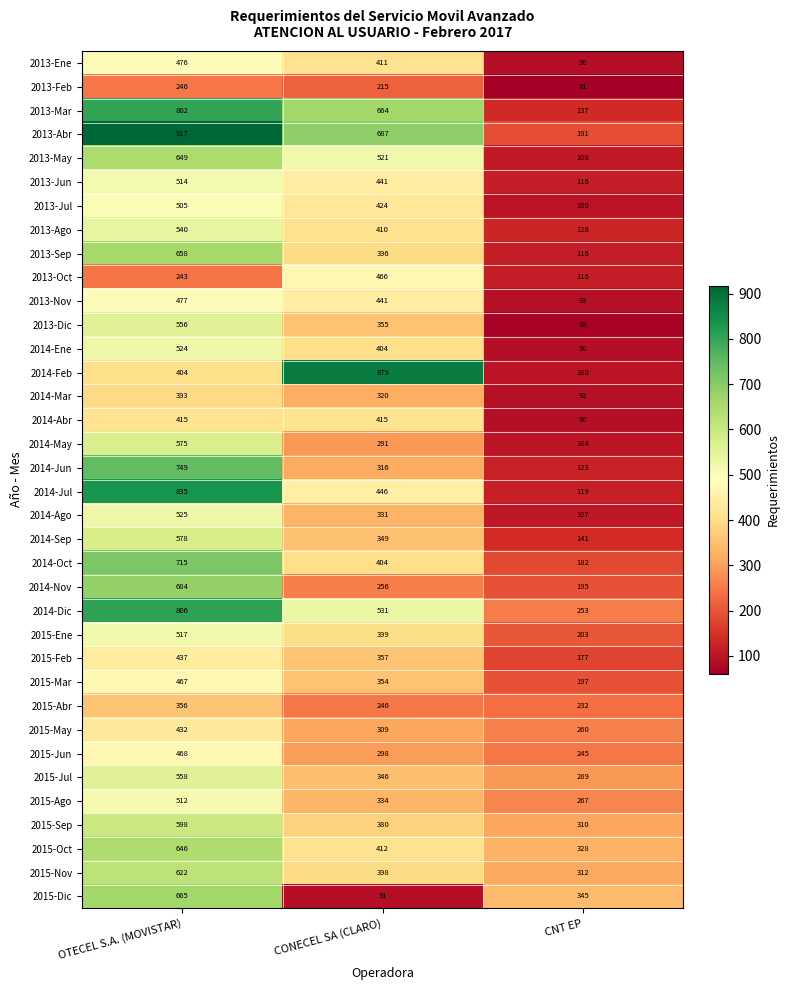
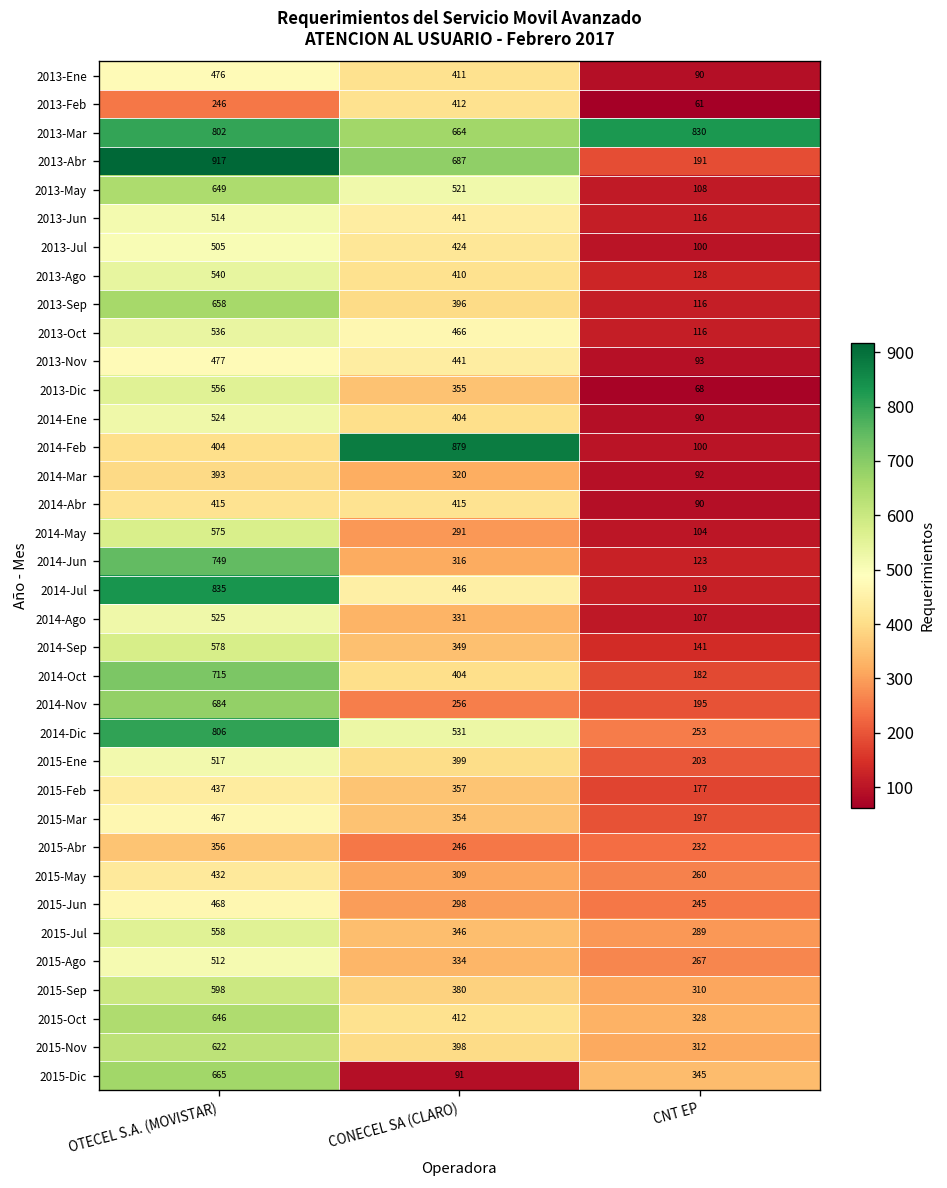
  {
    "2013-Ene": {
      "OTECEL S.A. (MOVISTAR)": 476,
      "CONECEL SA (CLARO)": 411,
      "CNT EP": 90
    },
    "2013-Feb": {
      "OTECEL S.A. (MOVISTAR)": 246,
-     "CONECEL SA (CLARO)": 215,
+     "CONECEL SA (CLARO)": 412,
      "CNT EP": 61
    },
    "2013-Mar": {
      "OTECEL S.A. (MOVISTAR)": 802,
      "CONECEL SA (CLARO)": 664,
-     "CNT EP": 137
+     "CNT EP": 830
    },
    "2013-Abr": {
      "OTECEL S.A. (MOVISTAR)": 917,
      "CONECEL SA (CLARO)": 687,
      "CNT EP": 191
    },
    "2013-May": {
      "OTECEL S.A. (MOVISTAR)": 649,
      "CONECEL SA (CLARO)": 521,
      "CNT EP": 108
    },
    "2013-Jun": {
      "OTECEL S.A. (MOVISTAR)": 514,
      "CONECEL SA (CLARO)": 441,
      "CNT EP": 116
    },
    "2013-Jul": {
      "OTECEL S.A. (MOVISTAR)": 505,
      "CONECEL SA (CLARO)": 424,
      "CNT EP": 100
    },
    "2013-Ago": {
      "OTECEL S.A. (MOVISTAR)": 540,
      "CONECEL SA (CLARO)": 410,
      "CNT EP": 128
    },
    "2013-Sep": {
      "OTECEL S.A. (MOVISTAR)": 658,
      "CONECEL SA (CLARO)": 396,
      "CNT EP": 116
    },
    "2013-Oct": {
-     "OTECEL S.A. (MOVISTAR)": 243,
+     "OTECEL S.A. (MOVISTAR)": 536,
      "CONECEL SA (CLARO)": 466,
      "CNT EP": 116
    },
    "2013-Nov": {
      "OTECEL S.A. (MOVISTAR)": 477,
      "CONECEL SA (CLARO)": 441,
      "CNT EP": 93
    },
    "2013-Dic": {
      "OTECEL S.A. (MOVISTAR)": 556,
      "CONECEL SA (CLARO)": 355,
      "CNT EP": 68
    },
    "2014-Ene": {
      "OTECEL S.A. (MOVISTAR)": 524,
      "CONECEL SA (CLARO)": 404,
      "CNT EP": 90
    },
    "2014-Feb": {
      "OTECEL S.A. (MOVISTAR)": 404,
      "CONECEL SA (CLARO)": 879,
      "CNT EP": 100
    },
    "2014-Mar": {
      "OTECEL S.A. (MOVISTAR)": 393,
      "CONECEL SA (CLARO)": 320,
      "CNT EP": 92
    },
    "2014-Abr": {
      "OTECEL S.A. (MOVISTAR)": 415,
      "CONECEL SA (CLARO)": 415,
      "CNT EP": 90
    },
    "2014-May": {
      "OTECEL S.A. (MOVISTAR)": 575,
      "CONECEL SA (CLARO)": 291,
      "CNT EP": 104
    },
    "2014-Jun": {
      "OTECEL S.A. (MOVISTAR)": 749,
      "CONECEL SA (CLARO)": 316,
      "CNT EP": 123
    },
    "2014-Jul": {
      "OTECEL S.A. (MOVISTAR)": 835,
      "CONECEL SA (CLARO)": 446,
      "CNT EP": 119
    },
    "2014-Ago": {
      "OTECEL S.A. (MOVISTAR)": 525,
      "CONECEL SA (CLARO)": 331,
      "CNT EP": 107
    },
    "2014-Sep": {
      "OTECEL S.A. (MOVISTAR)": 578,
      "CONECEL SA (CLARO)": 349,
      "CNT EP": 141
    },
    "2014-Oct": {
      "OTECEL S.A. (MOVISTAR)": 715,
      "CONECEL SA (CLARO)": 404,
      "CNT EP": 182
    },
    "2014-Nov": {
      "OTECEL S.A. (MOVISTAR)": 684,
      "CONECEL SA (CLARO)": 256,
      "CNT EP": 195
    },
    "2014-Dic": {
      "OTECEL S.A. (MOVISTAR)": 806,
      "CONECEL SA (CLARO)": 531,
      "CNT EP": 253
    },
    "2015-Ene": {
      "OTECEL S.A. (MOVISTAR)": 517,
      "CONECEL SA (CLARO)": 399,
      "CNT EP": 203
    },
    "2015-Feb": {
      "OTECEL S.A. (MOVISTAR)": 437,
      "CONECEL SA (CLARO)": 357,
      "CNT EP": 177
    },
    "2015-Mar": {
      "OTECEL S.A. (MOVISTAR)": 467,
      "CONECEL SA (CLARO)": 354,
      "CNT EP": 197
    },
    "2015-Abr": {
      "OTECEL S.A. (MOVISTAR)": 356,
      "CONECEL SA (CLARO)": 246,
      "CNT EP": 232
    },
    "2015-May": {
      "OTECEL S.A. (MOVISTAR)": 432,
      "CONECEL SA (CLARO)": 309,
      "CNT EP": 260
    },
    "2015-Jun": {
      "OTECEL S.A. (MOVISTAR)": 468,
      "CONECEL SA (CLARO)": 298,
      "CNT EP": 245
    },
    "2015-Jul": {
      "OTECEL S.A. (MOVISTAR)": 558,
      "CONECEL SA (CLARO)": 346,
      "CNT EP": 289
    },
    "2015-Ago": {
      "OTECEL S.A. (MOVISTAR)": 512,
      "CONECEL SA (CLARO)": 334,
      "CNT EP": 267
    },
    "2015-Sep": {
      "OTECEL S.A. (MOVISTAR)": 598,
      "CONECEL SA (CLARO)": 380,
      "CNT EP": 310
    },
    "2015-Oct": {
      "OTECEL S.A. (MOVISTAR)": 646,
      "CONECEL SA (CLARO)": 412,
      "CNT EP": 328
    },
    "2015-Nov": {
      "OTECEL S.A. (MOVISTAR)": 622,
      "CONECEL SA (CLARO)": 398,
      "CNT EP": 312
    },
    "2015-Dic": {
      "OTECEL S.A. (MOVISTAR)": 665,
      "CONECEL SA (CLARO)": 91,
      "CNT EP": 345
    }
  }
